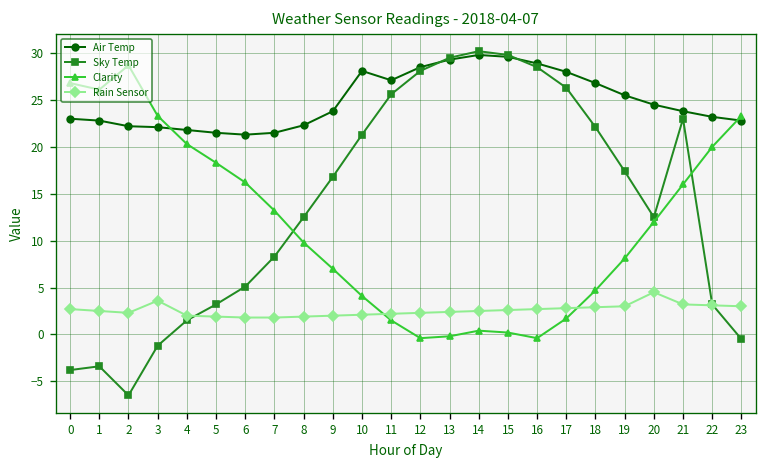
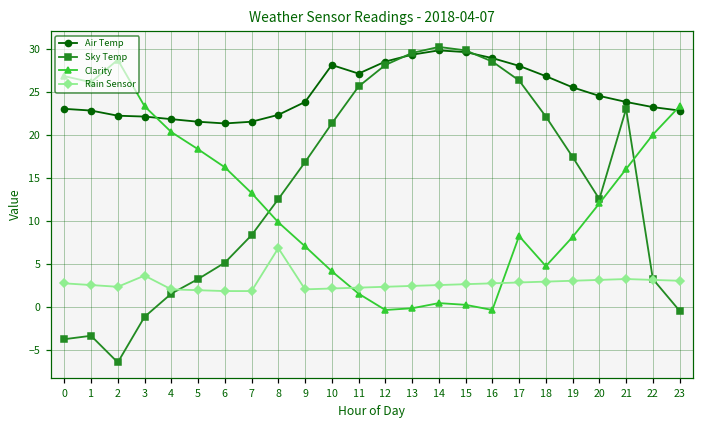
  {
    "Air Temp": {
      "0": 23,
      "1": 23,
      "2": 22,
      "3": 22,
      "4": 22,
      "5": 22,
      "6": 21,
      "7": 22,
      "8": 22,
      "9": 24,
      "10": 28,
      "11": 27,
      "12": 29,
      "14": 30,
      "16": 29,
      "17": 28,
      "18": 27,
      "19": 26,
      "20": 25,
      "21": 24,
      "22": 23,
      "23": 23
    },
    "Sky Temp": {
      "0": -4,
      "1": -3,
      "2": -7,
      "3": -1,
      "4": 2,
      "5": 3,
      "6": 5,
      "7": 8,
      "8": 13,
      "9": 17,
      "10": 21,
      "11": 26,
      "12": 28,
      "14": 30,
      "16": 29,
      "17": 26,
      "18": 22,
      "19": 17,
      "20": 13,
      "21": 23,
      "23": -1
    },
    "Clarity": {
      "3": 23,
      "4": 20,
      "5": 18,
      "6": 16,
      "7": 13,
      "8": 10,
      "9": 7,
      "10": 4,
      "11": 2,
      "12": 0,
      "13": 0,
      "14": 0,
      "15": 0,
      "16": 0,
-     "17": 2,
+     "17": 8,
      "18": 5,
      "19": 8,
      "20": 12,
      "21": 16,
      "22": 20,
      "23": 23
    },
    "Rain Sensor": {
      "0": 3,
      "1": 3,
      "2": 2,
      "3": 4,
      "4": 2,
      "5": 2,
      "6": 2,
      "7": 2,
-     "8": 2,
+     "8": 7,
      "9": 2,
      "10": 2,
      "11": 2,
      "12": 2,
      "13": 2,
      "14": 3,
      "15": 3,
      "16": 3,
      "17": 3,
      "18": 3,
      "19": 3,
-     "20": 5,
+     "20": 3,
      "21": 3,
      "23": 3
    }
  }
